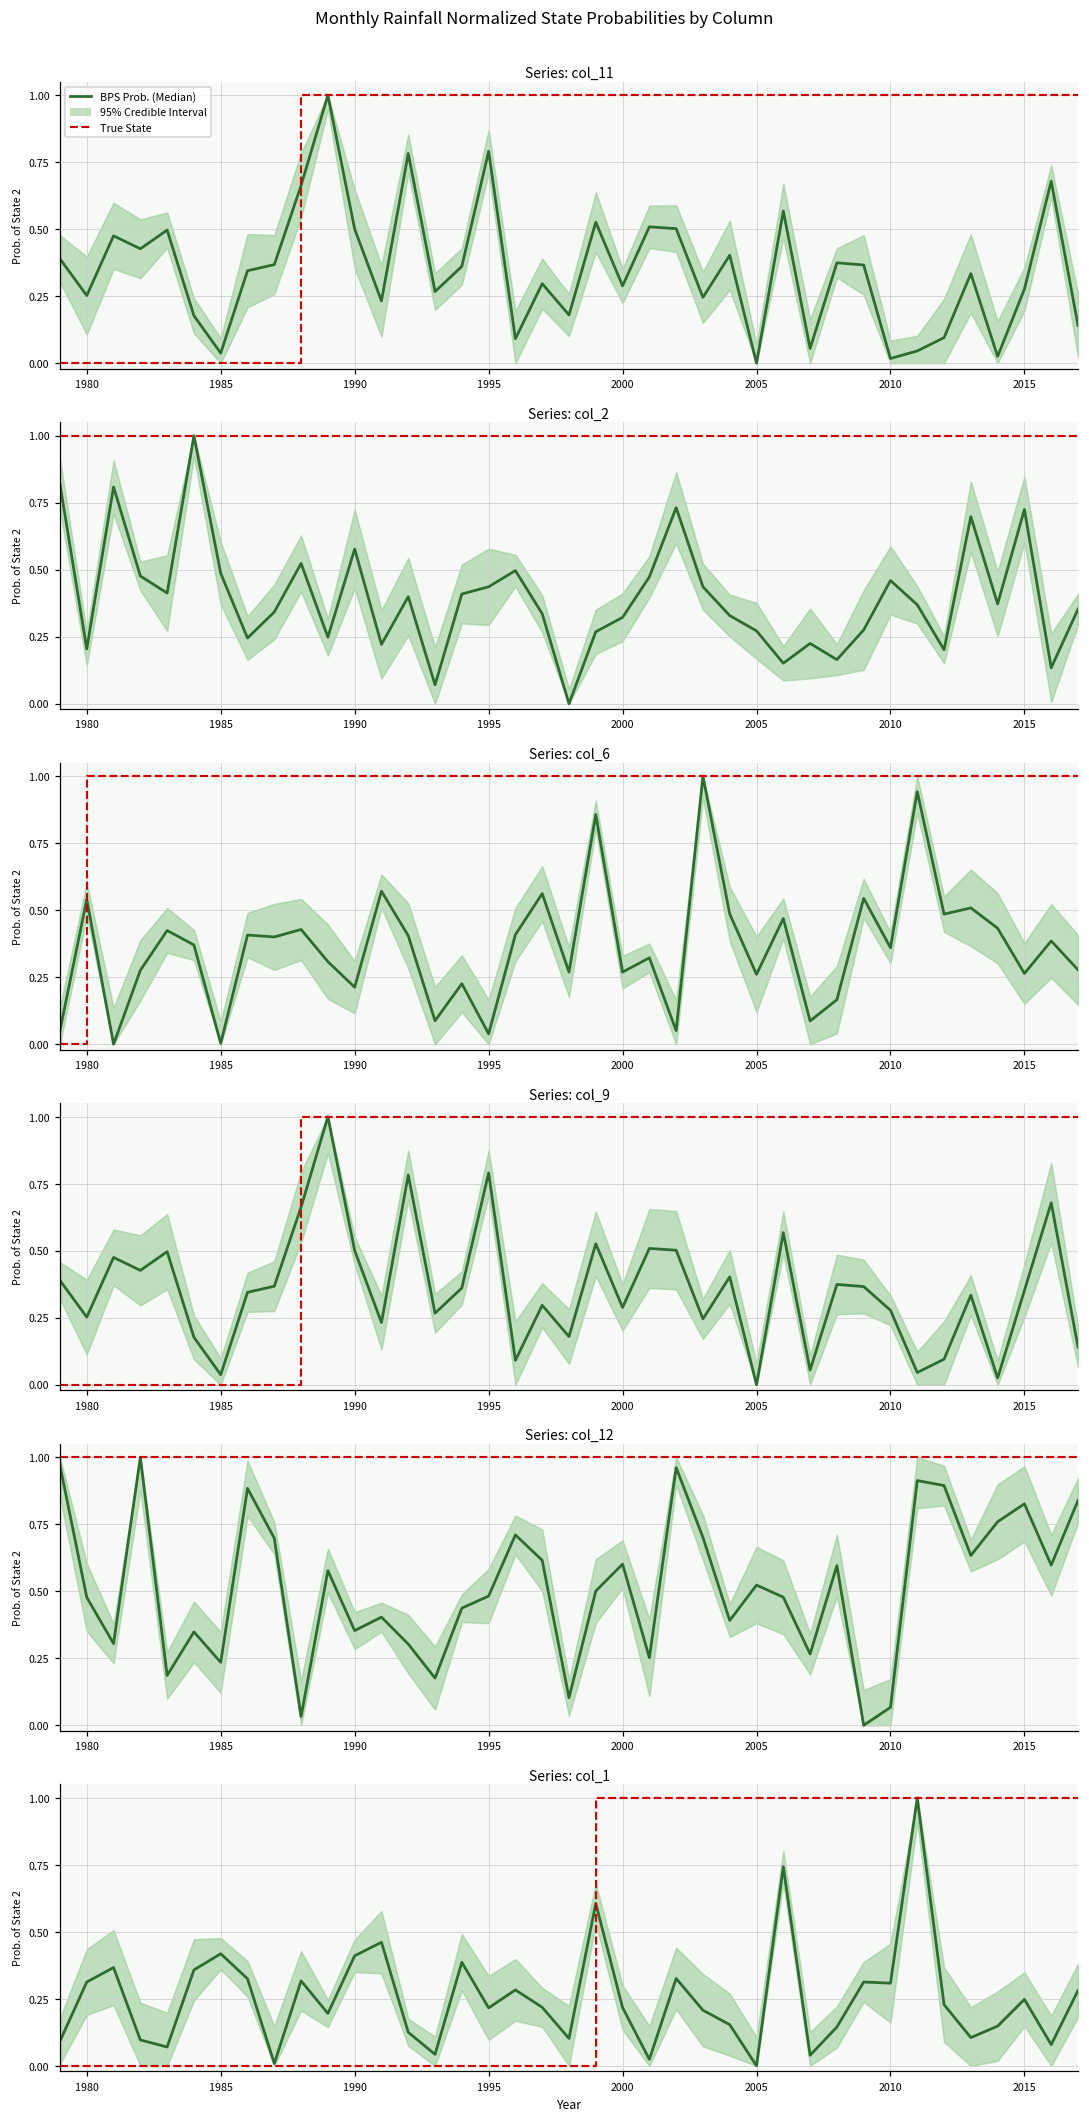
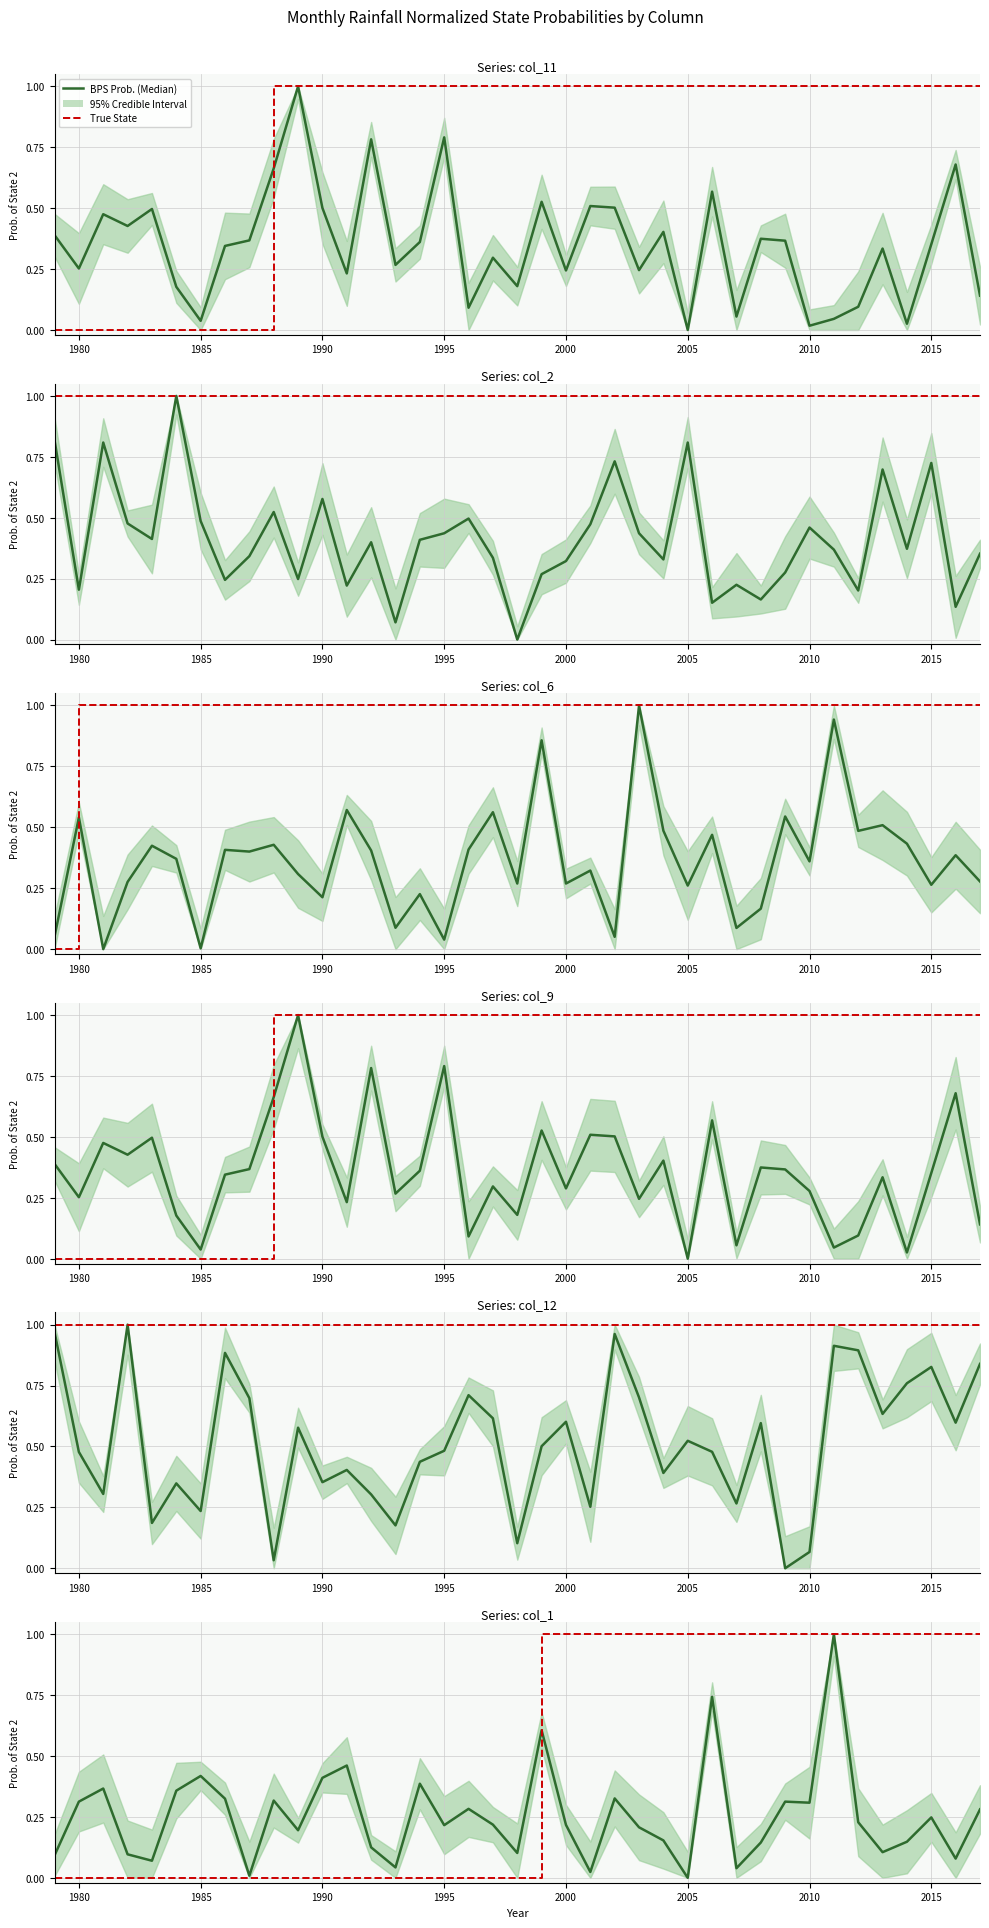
  {
    "Series: col_11": {
      "BPS Prob. (Median)": {
        "1980": 0.25,
        "1985": 0.04,
        "1990": 0.50,
        "1995": 0.79,
-       "2000": 0.29,
+       "2000": 0.24,
        "2005": 0.00,
        "2010": 0.02,
-       "2015": 0.28
+       "2015": 0.35
      },
      "95% Credible Interval": {
        "1985": 0.09,
        "2005": 0.07,
        "2010": 0.08
      },
      "True State": {
        "1980": 0.00,
        "1985": 0.00,
        "1990": 1.00,
        "1995": 1.00,
        "2000": 1.00,
        "2005": 1.00,
        "2010": 1.00,
        "2015": 1.00
      }
    },
    "Series: col_2": {
      "BPS Prob. (Median)": {
        "1980": 0.20,
        "1985": 0.49,
        "1990": 0.58,
        "1995": 0.44,
        "2000": 0.32,
-       "2005": 0.27,
+       "2005": 0.81,
        "2010": 0.46,
        "2015": 0.72
      },
      "True State": {
        "1980": 1.00,
        "1985": 1.00,
        "1990": 1.00,
        "1995": 1.00,
        "2000": 1.00,
        "2005": 1.00,
        "2010": 1.00,
        "2015": 1.00
      }
    },
    "Series: col_6": {
      "BPS Prob. (Median)": {
        "1980": 0.54,
        "1985": 0.00,
        "1990": 0.21,
        "1995": 0.04,
        "2000": 0.27,
        "2005": 0.26,
        "2010": 0.36,
        "2015": 0.26
      },
      "95% Credible Interval": {
        "1985": 0.08,
        "1995": 0.17
      },
      "True State": {
        "1980": 1.00,
        "1985": 1.00,
        "1990": 1.00,
        "1995": 1.00,
        "2000": 1.00,
        "2005": 1.00,
        "2010": 1.00,
        "2015": 1.00
      }
    },
    "Series: col_9": {
      "BPS Prob. (Median)": {
        "1980": 0.25,
        "1985": 0.04,
        "1990": 0.50,
        "1995": 0.79,
        "2000": 0.29,
        "2005": 0.00,
        "2010": 0.28,
        "2015": 0.35
      },
      "95% Credible Interval": {
        "1985": 0.10,
        "2005": 0.08
      },
      "True State": {
        "1980": 0.00,
        "1985": 0.00,
        "1990": 1.00,
        "1995": 1.00,
        "2000": 1.00,
        "2005": 1.00,
        "2010": 1.00,
        "2015": 1.00
      }
    },
    "Series: col_12": {
      "BPS Prob. (Median)": {
        "1980": 0.48,
        "1985": 0.23,
        "1990": 0.35,
        "1995": 0.48,
        "2000": 0.60,
        "2005": 0.52,
        "2010": 0.07,
        "2015": 0.83
      },
      "95% Credible Interval": {
        "2010": 0.17
      },
      "True State": {
        "1980": 1.00,
        "1985": 1.00,
        "1990": 1.00,
        "1995": 1.00,
        "2000": 1.00,
        "2005": 1.00,
        "2010": 1.00,
        "2015": 1.00
      }
    },
    "Series: col_1": {
      "BPS Prob. (Median)": {
        "1980": 0.31,
        "1985": 0.42,
        "1990": 0.41,
        "1995": 0.22,
        "2000": 0.22,
        "2005": 0.00,
        "2010": 0.31,
        "2015": 0.25
      },
      "95% Credible Interval": {
        "2005": 0.11
      },
      "True State": {
        "1980": 0.00,
        "1985": 0.00,
        "1990": 0.00,
        "1995": 0.00,
        "2000": 1.00,
        "2005": 1.00,
        "2010": 1.00,
        "2015": 1.00
      }
    }
  }
